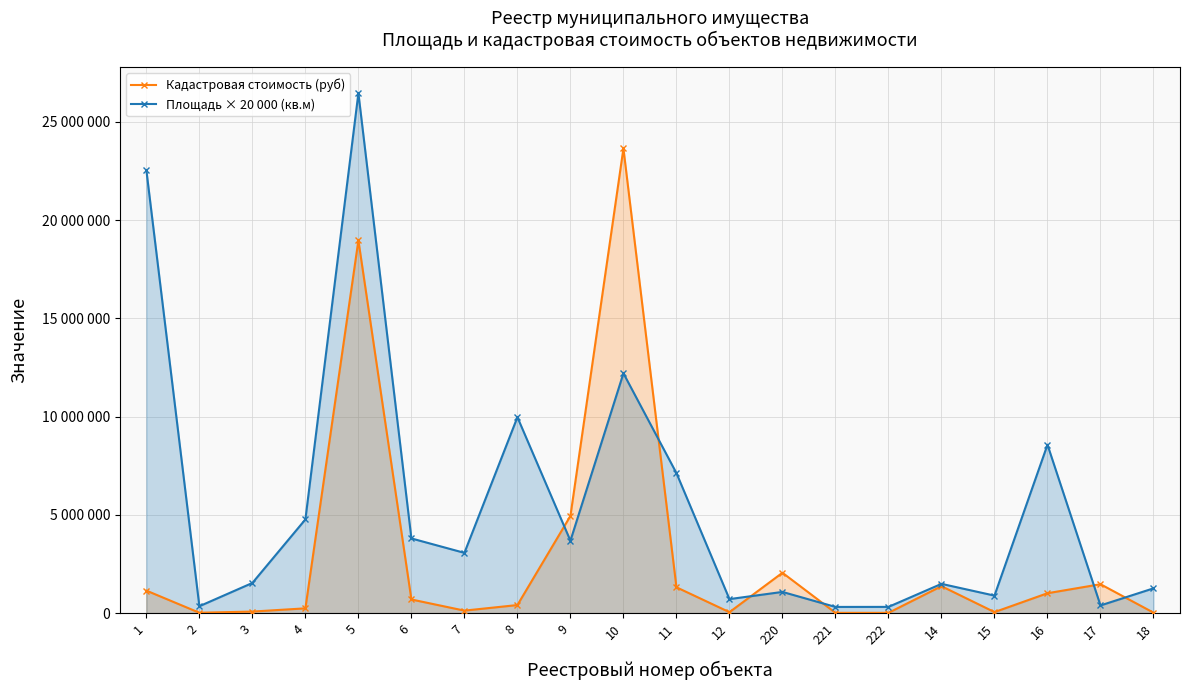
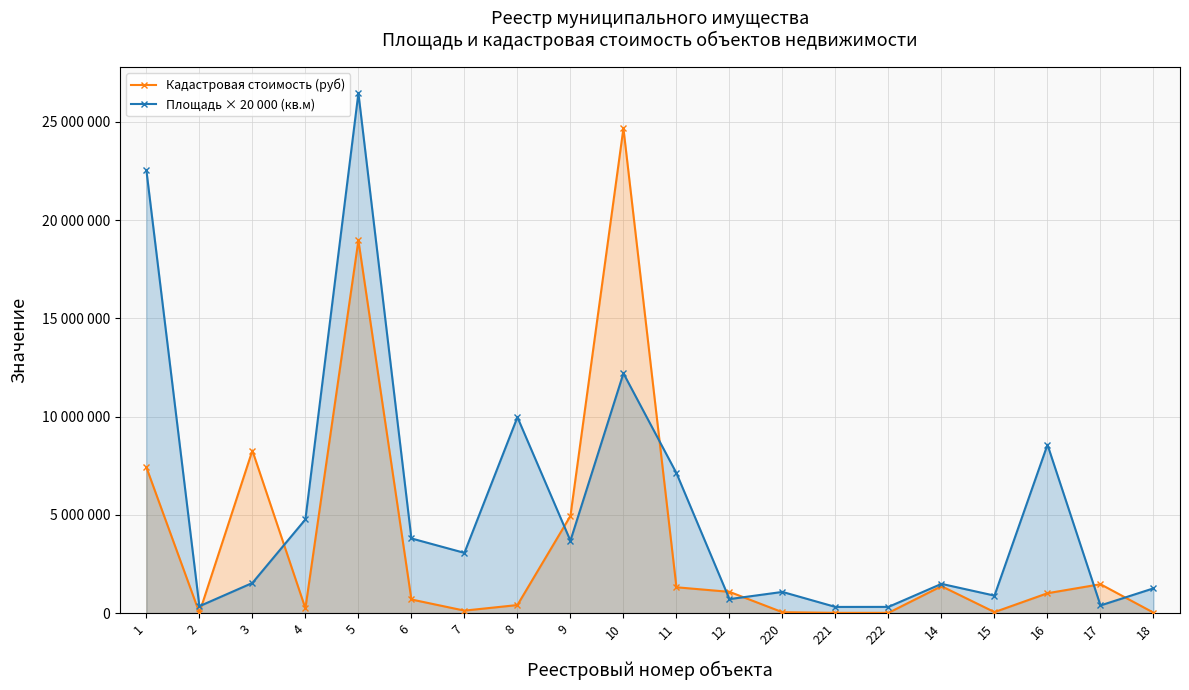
  {
    "Кадастровая стоимость (руб)": {
-     "1": 1100000,
+     "1": 7400000,
      "2": 0,
-     "3": 100000,
+     "3": 8300000,
      "4": 200000,
      "5": 19000000,
      "6": 700000,
      "7": 100000,
      "8": 400000,
      "9": 4900000,
-     "10": 23600000,
+     "10": 24700000,
      "11": 1300000,
-     "12": 0,
-     "220": 2100000,
+     "12": 1100000,
+     "220": 0,
      "221": 0,
      "222": 0,
      "15": 100000,
      "16": 1000000,
      "17": 1500000,
      "18": 0
    },
    "Площадь × 20 000 (кв.м)": {
      "1": 22500000,
      "2": 400000,
      "3": 1500000,
      "4": 4800000,
      "5": 26500000,
      "6": 3800000,
      "7": 3100000,
      "8": 10000000,
      "9": 3700000,
      "10": 12200000,
      "11": 7100000,
      "12": 700000,
      "220": 1100000,
      "221": 300000,
      "222": 300000,
      "15": 900000,
      "16": 8600000,
      "17": 400000,
      "18": 1300000
    }
  }
